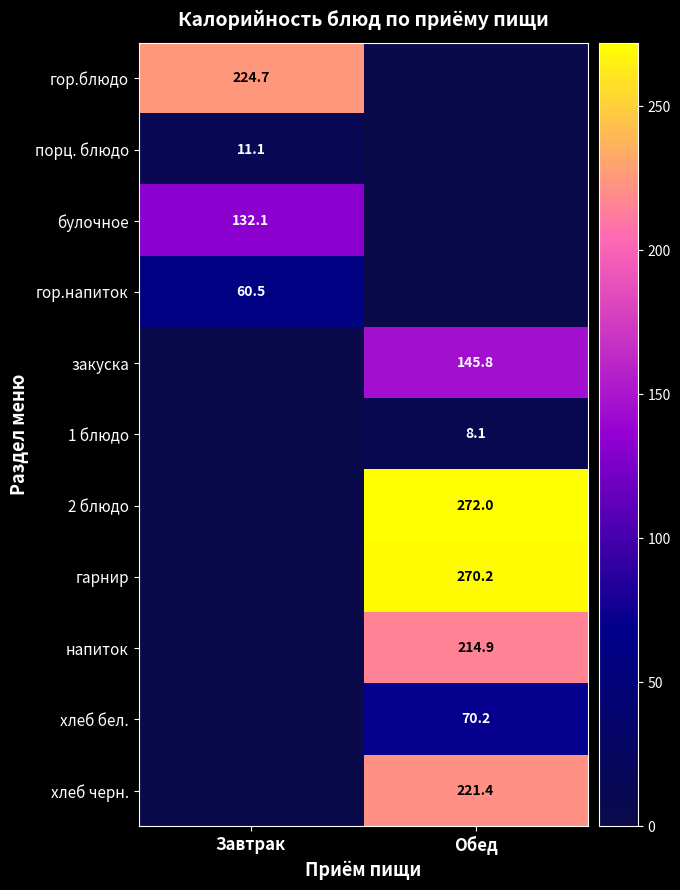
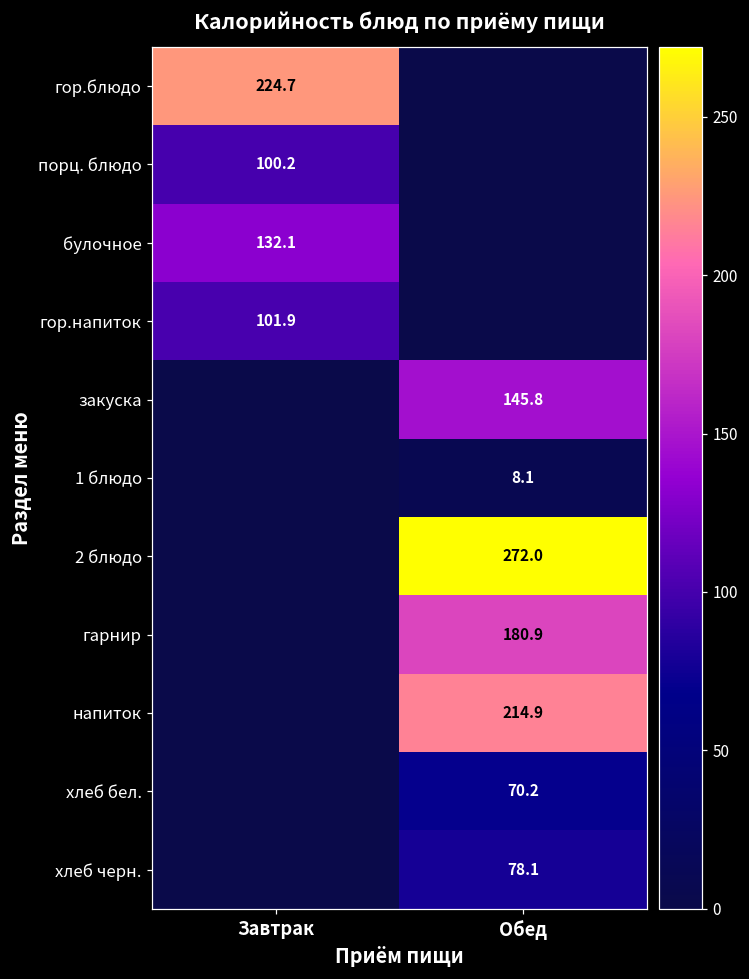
  {
    "гор.блюдо": {
      "Завтрак": 224.7
    },
    "порц. блюдо": {
-     "Завтрак": 11.1
+     "Завтрак": 100.2
    },
    "булочное": {
      "Завтрак": 132.1
    },
    "гор.напиток": {
-     "Завтрак": 60.5
+     "Завтрак": 101.9
    },
    "закуска": {
      "Обед": 145.8
    },
    "1 блюдо": {
      "Обед": 8.1
    },
    "2 блюдо": {
      "Обед": 272.0
    },
    "гарнир": {
-     "Обед": 270.2
+     "Обед": 180.9
    },
    "напиток": {
      "Обед": 214.9
    },
    "хлеб бел.": {
      "Обед": 70.2
    },
    "хлеб черн.": {
-     "Обед": 221.4
+     "Обед": 78.1
    }
  }
